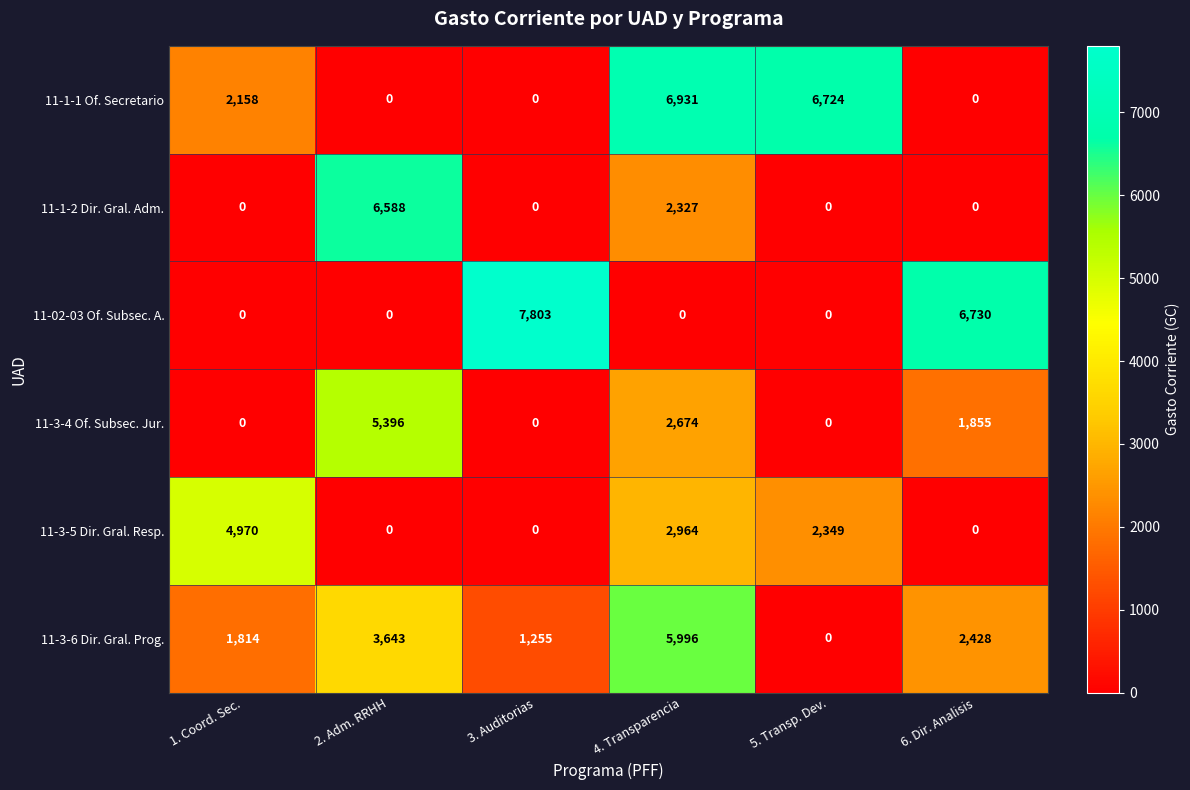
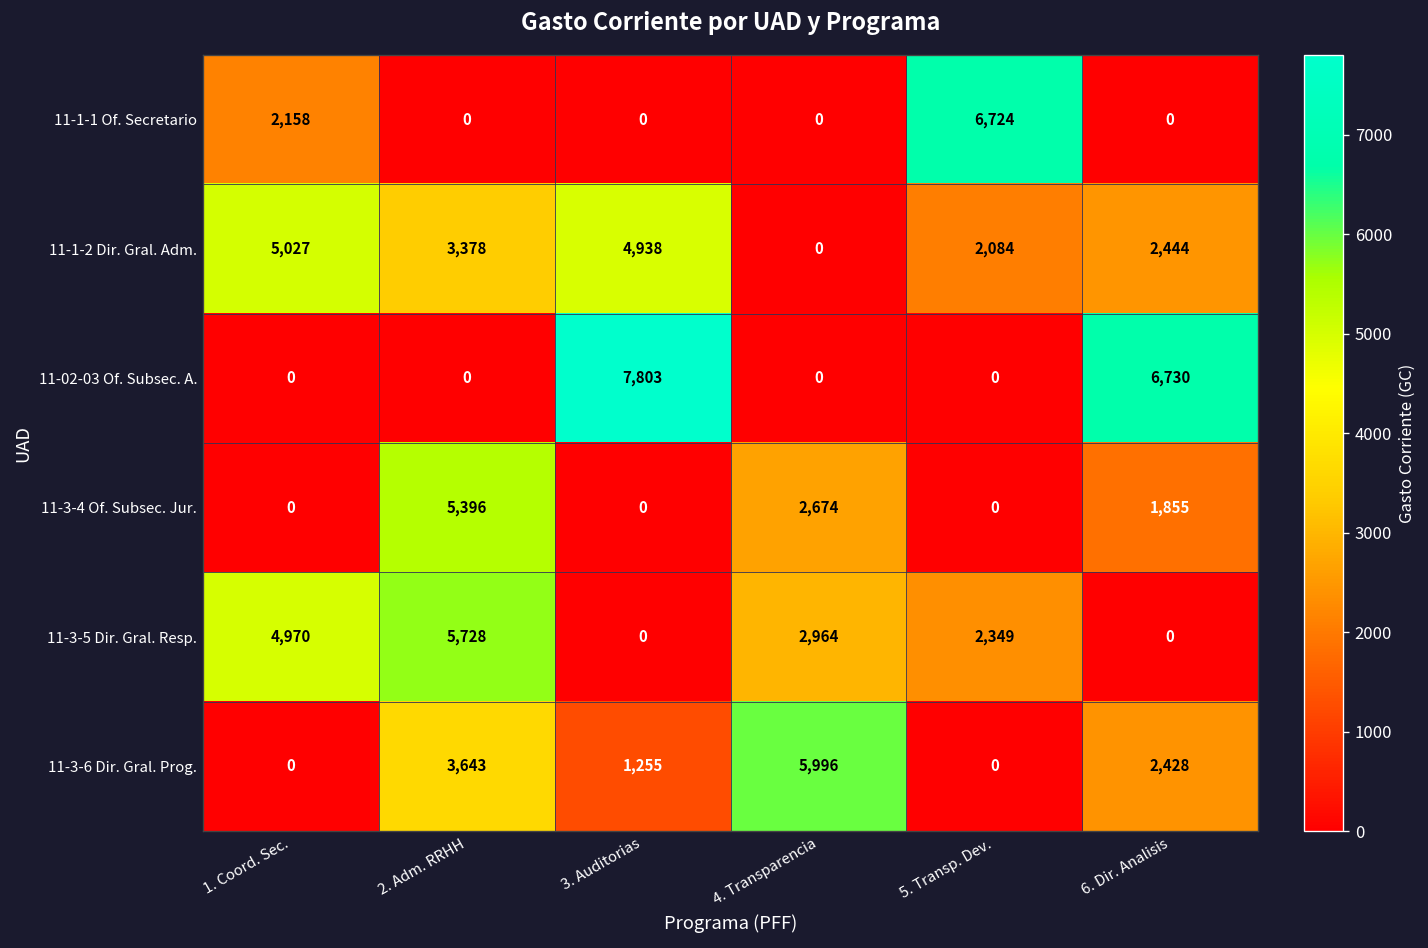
  {
    "11-1-1 Of. Secretario": {
      "1. Coord. Sec.": "2,158",
      "2. Adm. RRHH": "0",
      "3. Auditorias": "0",
-     "4. Transparencia": "6,931",
+     "4. Transparencia": "0",
      "5. Transp. Dev.": "6,724",
      "6. Dir. Analisis": "0"
    },
    "11-1-2 Dir. Gral. Adm.": {
-     "1. Coord. Sec.": "0",
-     "2. Adm. RRHH": "6,588",
-     "3. Auditorias": "0",
-     "4. Transparencia": "2,327",
-     "5. Transp. Dev.": "0",
-     "6. Dir. Analisis": "0"
+     "1. Coord. Sec.": "5,027",
+     "2. Adm. RRHH": "3,378",
+     "3. Auditorias": "4,938",
+     "4. Transparencia": "0",
+     "5. Transp. Dev.": "2,084",
+     "6. Dir. Analisis": "2,444"
    },
    "11-02-03 Of. Subsec. A.": {
      "1. Coord. Sec.": "0",
      "2. Adm. RRHH": "0",
      "3. Auditorias": "7,803",
      "4. Transparencia": "0",
      "5. Transp. Dev.": "0",
      "6. Dir. Analisis": "6,730"
    },
    "11-3-4 Of. Subsec. Jur.": {
      "1. Coord. Sec.": "0",
      "2. Adm. RRHH": "5,396",
      "3. Auditorias": "0",
      "4. Transparencia": "2,674",
      "5. Transp. Dev.": "0",
      "6. Dir. Analisis": "1,855"
    },
    "11-3-5 Dir. Gral. Resp.": {
      "1. Coord. Sec.": "4,970",
-     "2. Adm. RRHH": "0",
+     "2. Adm. RRHH": "5,728",
      "3. Auditorias": "0",
      "4. Transparencia": "2,964",
      "5. Transp. Dev.": "2,349",
      "6. Dir. Analisis": "0"
    },
    "11-3-6 Dir. Gral. Prog.": {
-     "1. Coord. Sec.": "1,814",
+     "1. Coord. Sec.": "0",
      "2. Adm. RRHH": "3,643",
      "3. Auditorias": "1,255",
      "4. Transparencia": "5,996",
      "5. Transp. Dev.": "0",
      "6. Dir. Analisis": "2,428"
    }
  }
